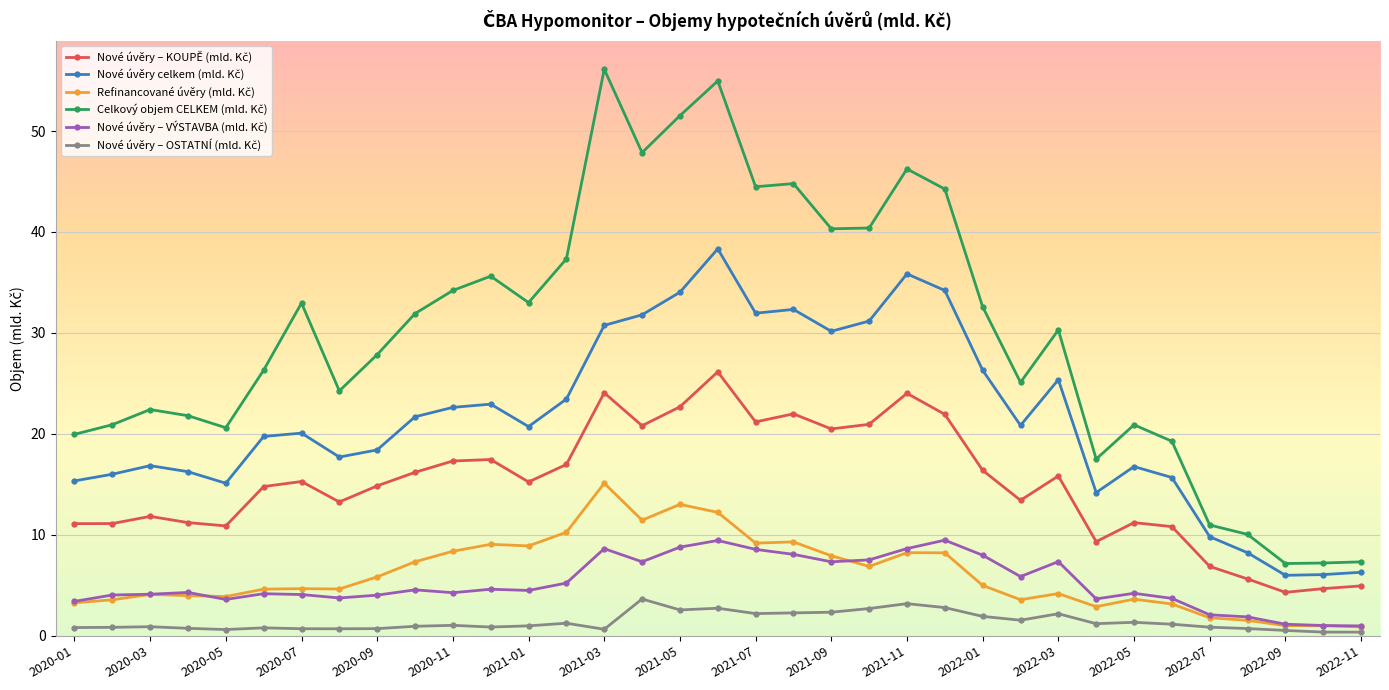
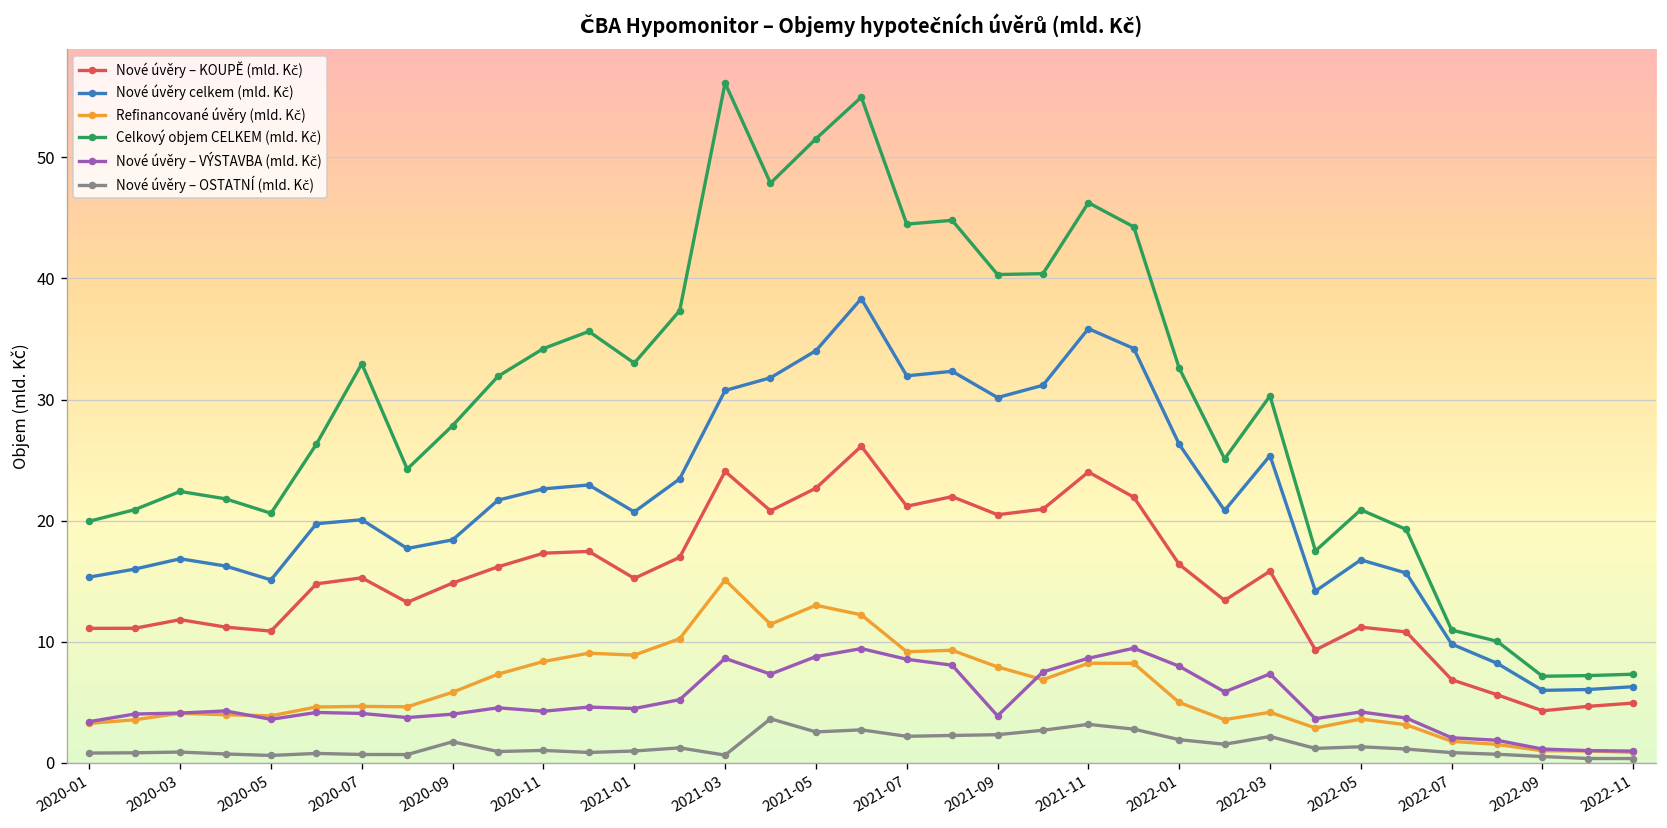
  {
    "Nové úvěry – KOUPĚ (mld. Kč)": {
      "2020-01": 11.1,
      "2020-03": 11.8,
      "2020-05": 10.9,
      "2020-07": 15.3,
      "2020-09": 14.9,
      "2020-11": 17.3,
      "2021-01": 15.2,
      "2021-03": 24.1,
      "2021-05": 22.7,
      "2021-07": 21.2,
      "2021-09": 20.5,
      "2021-11": 24.0,
      "2022-01": 16.4,
      "2022-03": 15.8,
      "2022-05": 11.2,
      "2022-07": 6.9,
      "2022-09": 4.3,
      "2022-11": 4.9
    },
    "Nové úvěry celkem (mld. Kč)": {
      "2020-01": 15.3,
      "2020-03": 16.9,
      "2020-05": 15.1,
      "2020-07": 20.1,
      "2020-09": 18.4,
      "2020-11": 22.6,
      "2021-01": 20.7,
      "2021-03": 30.7,
      "2021-05": 34.0,
      "2021-07": 32.0,
      "2021-09": 30.2,
      "2021-11": 35.9,
      "2022-01": 26.3,
      "2022-03": 25.4,
      "2022-05": 16.8,
      "2022-07": 9.8,
      "2022-09": 6.0,
      "2022-11": 6.3
    },
    "Refinancované úvěry (mld. Kč)": {
      "2020-05": 3.9,
      "2020-07": 4.7,
      "2020-09": 5.8,
      "2020-11": 8.4,
      "2021-01": 8.9,
      "2021-03": 15.1,
      "2021-05": 13.0,
      "2021-07": 9.2,
      "2021-09": 7.9,
      "2021-11": 8.2,
      "2022-01": 5.0,
      "2022-03": 4.2,
      "2022-05": 3.6,
      "2022-07": 1.8
    },
    "Celkový objem CELKEM (mld. Kč)": {
      "2020-01": 20.0,
      "2020-03": 22.4,
      "2020-05": 20.6,
      "2020-07": 33.0,
      "2020-09": 27.9,
      "2020-11": 34.2,
      "2021-01": 33.0,
      "2021-03": 56.1,
      "2021-05": 51.5,
      "2021-07": 44.5,
      "2021-09": 40.3,
      "2021-11": 46.2,
      "2022-01": 32.6,
      "2022-03": 30.3,
      "2022-05": 20.9,
      "2022-07": 11.0,
      "2022-09": 7.2,
      "2022-11": 7.3
    },
    "Nové úvěry – VÝSTAVBA (mld. Kč)": {
      "2020-05": 3.6,
      "2020-07": 4.1,
      "2020-09": 4.0,
      "2020-11": 4.3,
      "2021-01": 4.5,
      "2021-03": 8.6,
      "2021-05": 8.8,
      "2021-07": 8.6,
-     "2021-09": 7.3,
+     "2021-09": 3.9,
      "2021-11": 8.6,
      "2022-01": 8.0,
      "2022-03": 7.3,
      "2022-05": 4.2,
      "2022-07": 2.1
    },
    "Nové úvěry – OSTATNÍ (mld. Kč)": {
      "2020-01": 0.8,
      "2020-03": 0.9,
      "2020-05": 0.6,
      "2020-07": 0.7,
-     "2020-09": 0.7,
+     "2020-09": 1.8,
      "2020-11": 1.0,
      "2021-01": 1.0,
      "2021-03": 0.6,
      "2021-05": 2.6,
      "2021-07": 2.2,
      "2021-09": 2.3,
      "2021-11": 3.2,
      "2022-01": 1.9,
      "2022-03": 2.2,
      "2022-05": 1.3,
      "2022-07": 0.9,
      "2022-09": 0.5,
      "2022-11": 0.4
    }
  }
